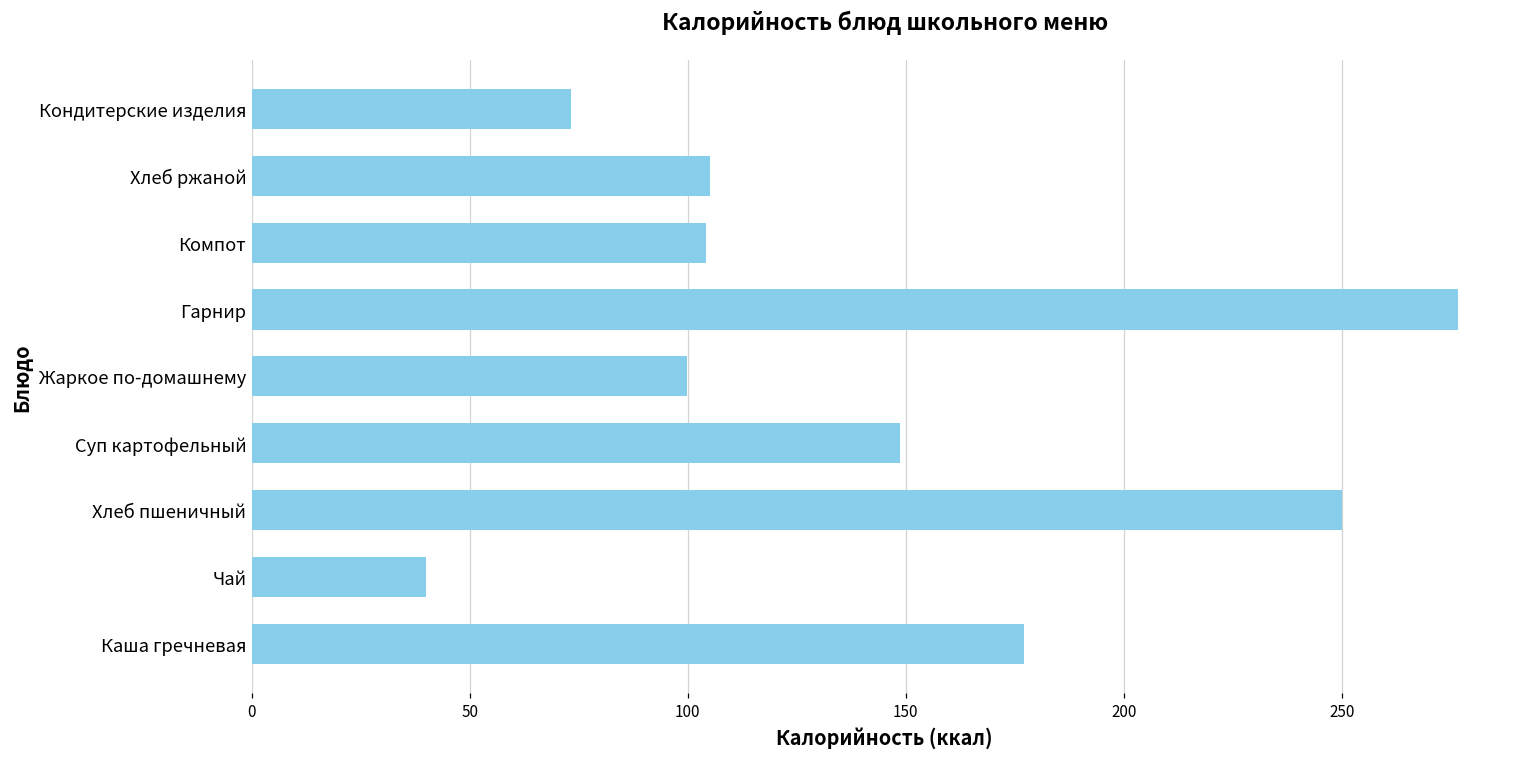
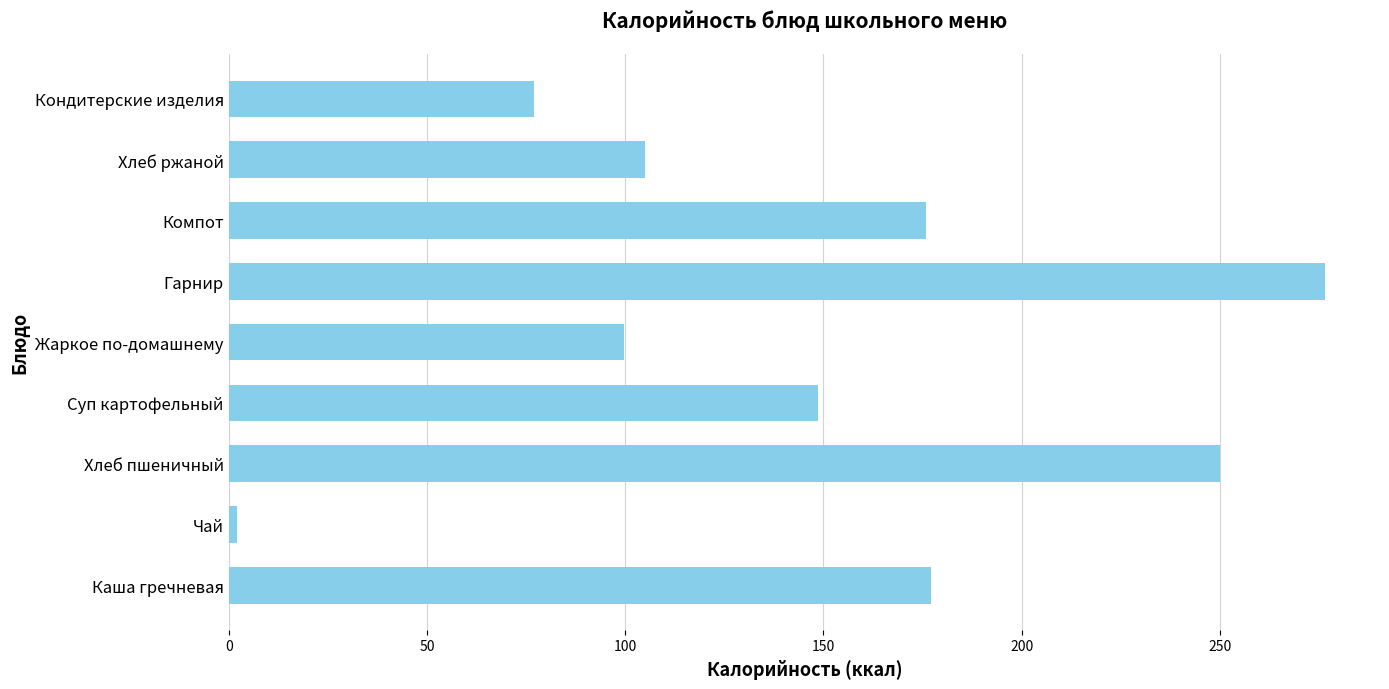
  {
-   "Кондитерские изделия": 73,
+   "Кондитерские изделия": 77,
    "Хлеб ржаной": 105,
-   "Компот": 104,
+   "Компот": 176,
    "Гарнир": 277,
    "Жаркое по-домашнему": 100,
    "Суп картофельный": 149,
    "Хлеб пшеничный": 250,
-   "Чай": 40,
+   "Чай": 2,
    "Каша гречневая": 177
  }
